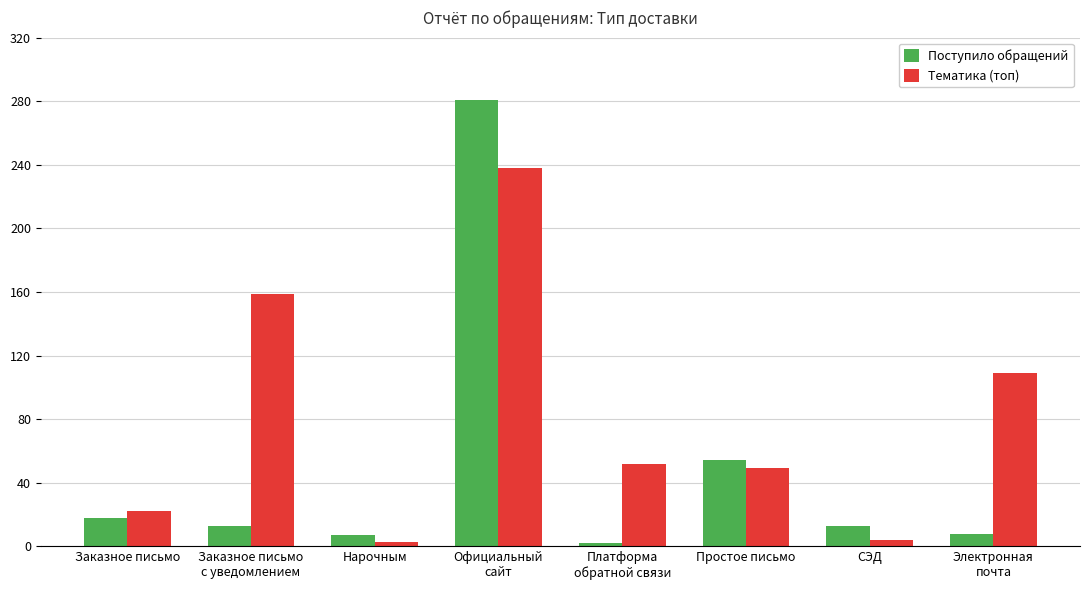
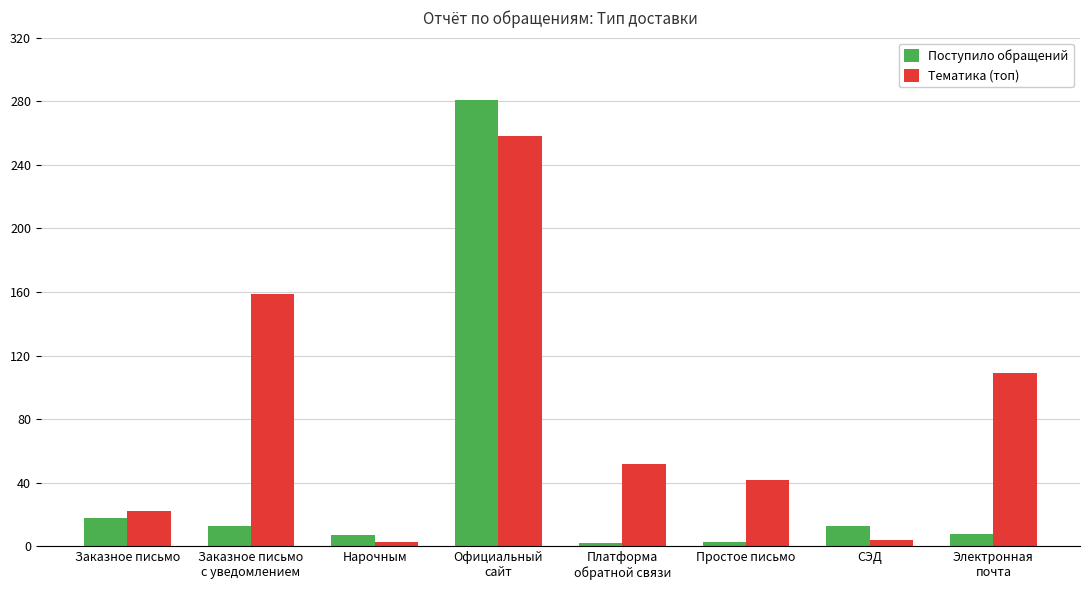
  {
    "Поступило обращений": {
      "Заказное письмо": 18,
      "Заказное письмо с уведомлением": 13,
      "Нарочным": 7,
      "Официальный сайт": 281,
      "Платформа обратной связи": 2,
-     "Простое письмо": 54,
+     "Простое письмо": 3,
      "СЭД": 13,
      "Электронная почта": 8
    },
    "Тематика (топ)": {
      "Заказное письмо": 22,
      "Заказное письмо с уведомлением": 159,
      "Нарочным": 3,
-     "Официальный сайт": 238,
+     "Официальный сайт": 258,
      "Платформа обратной связи": 52,
-     "Простое письмо": 49,
+     "Простое письмо": 42,
      "СЭД": 4,
      "Электронная почта": 109
    }
  }
